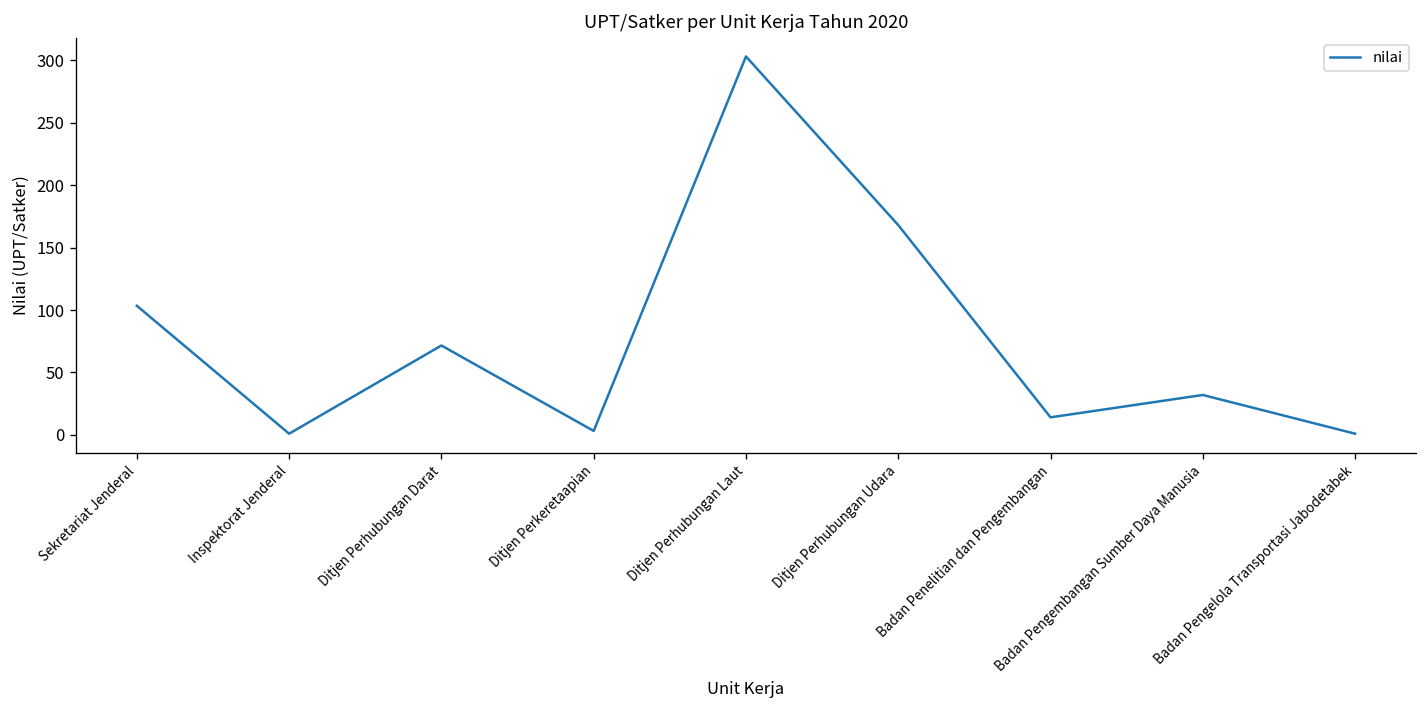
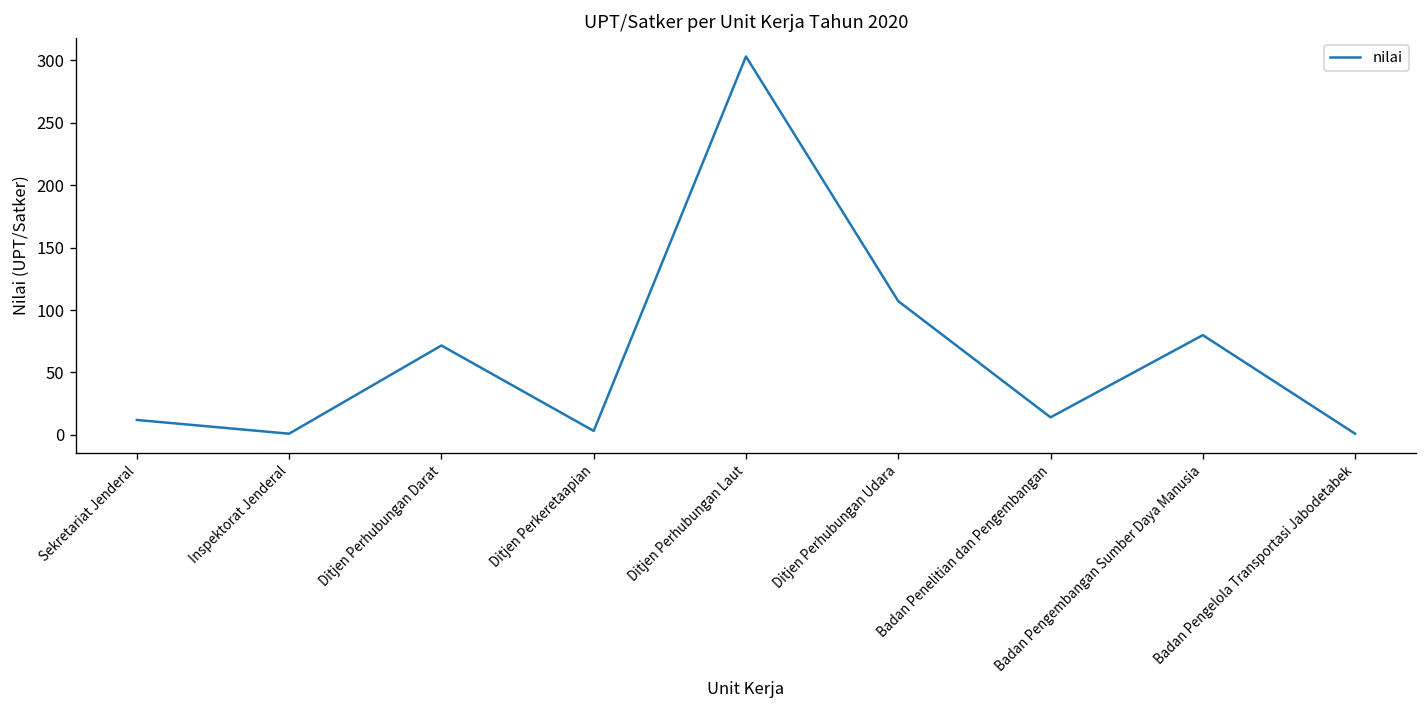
  {
-   "Sekretariat Jenderal": 103,
+   "Sekretariat Jenderal": 12,
    "Inspektorat Jenderal": 1,
    "Ditjen Perhubungan Darat": 72,
    "Ditjen Perkeretaapian": 3,
    "Ditjen Perhubungan Laut": 303,
-   "Ditjen Perhubungan Udara": 168,
+   "Ditjen Perhubungan Udara": 107,
    "Badan Penelitian dan Pengembangan": 14,
-   "Badan Pengembangan Sumber Daya Manusia": 32,
+   "Badan Pengembangan Sumber Daya Manusia": 80,
    "Badan Pengelola Transportasi Jabodetabek": 1
  }
